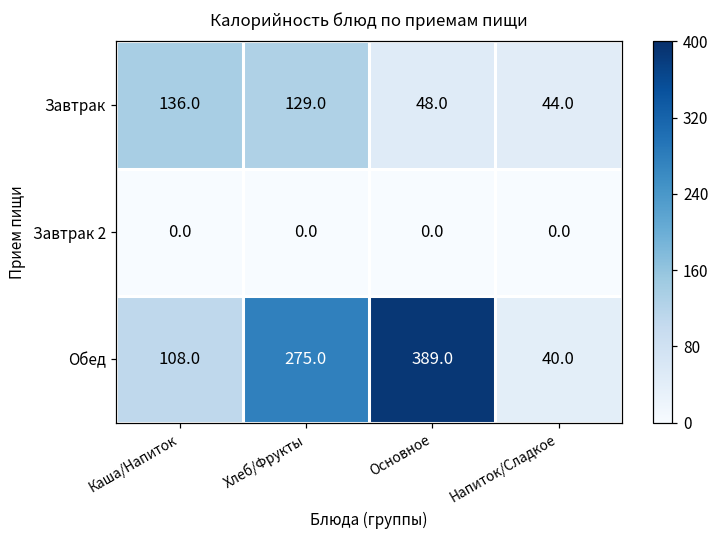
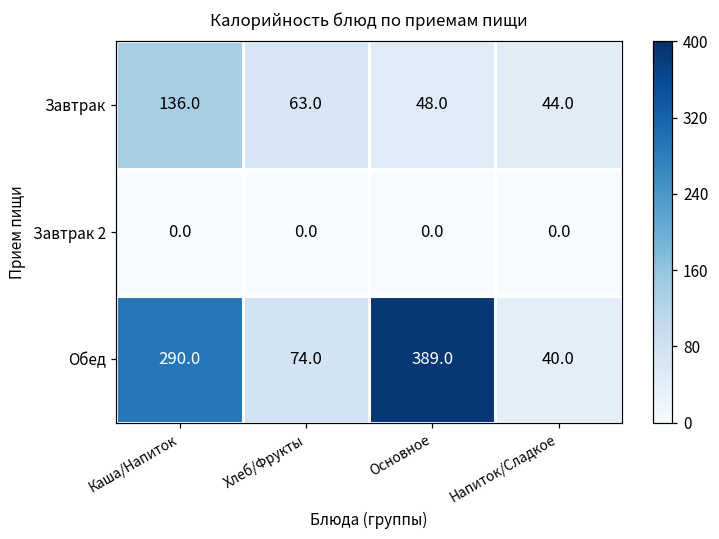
  {
    "Завтрак": {
      "Каша/Напиток": 136.0,
-     "Хлеб/Фрукты": 129.0,
+     "Хлеб/Фрукты": 63.0,
      "Основное": 48.0,
      "Напиток/Сладкое": 44.0
    },
    "Завтрак 2": {
      "Каша/Напиток": 0.0,
      "Хлеб/Фрукты": 0.0,
      "Основное": 0.0,
      "Напиток/Сладкое": 0.0
    },
    "Обед": {
-     "Каша/Напиток": 108.0,
-     "Хлеб/Фрукты": 275.0,
+     "Каша/Напиток": 290.0,
+     "Хлеб/Фрукты": 74.0,
      "Основное": 389.0,
      "Напиток/Сладкое": 40.0
    }
  }
